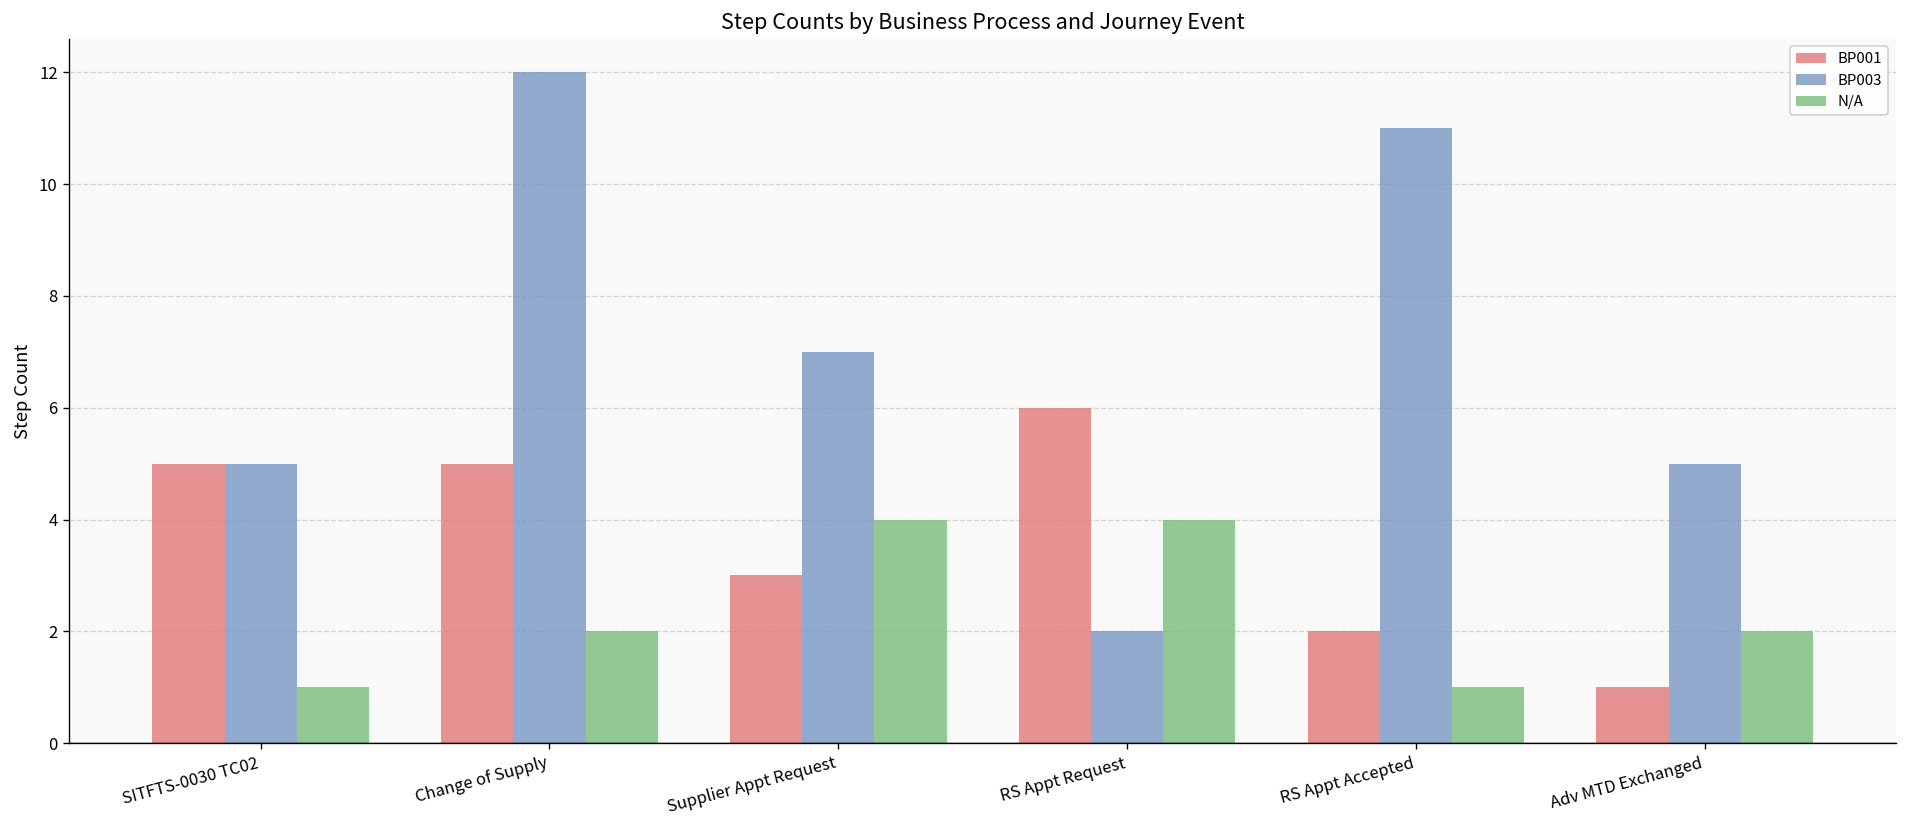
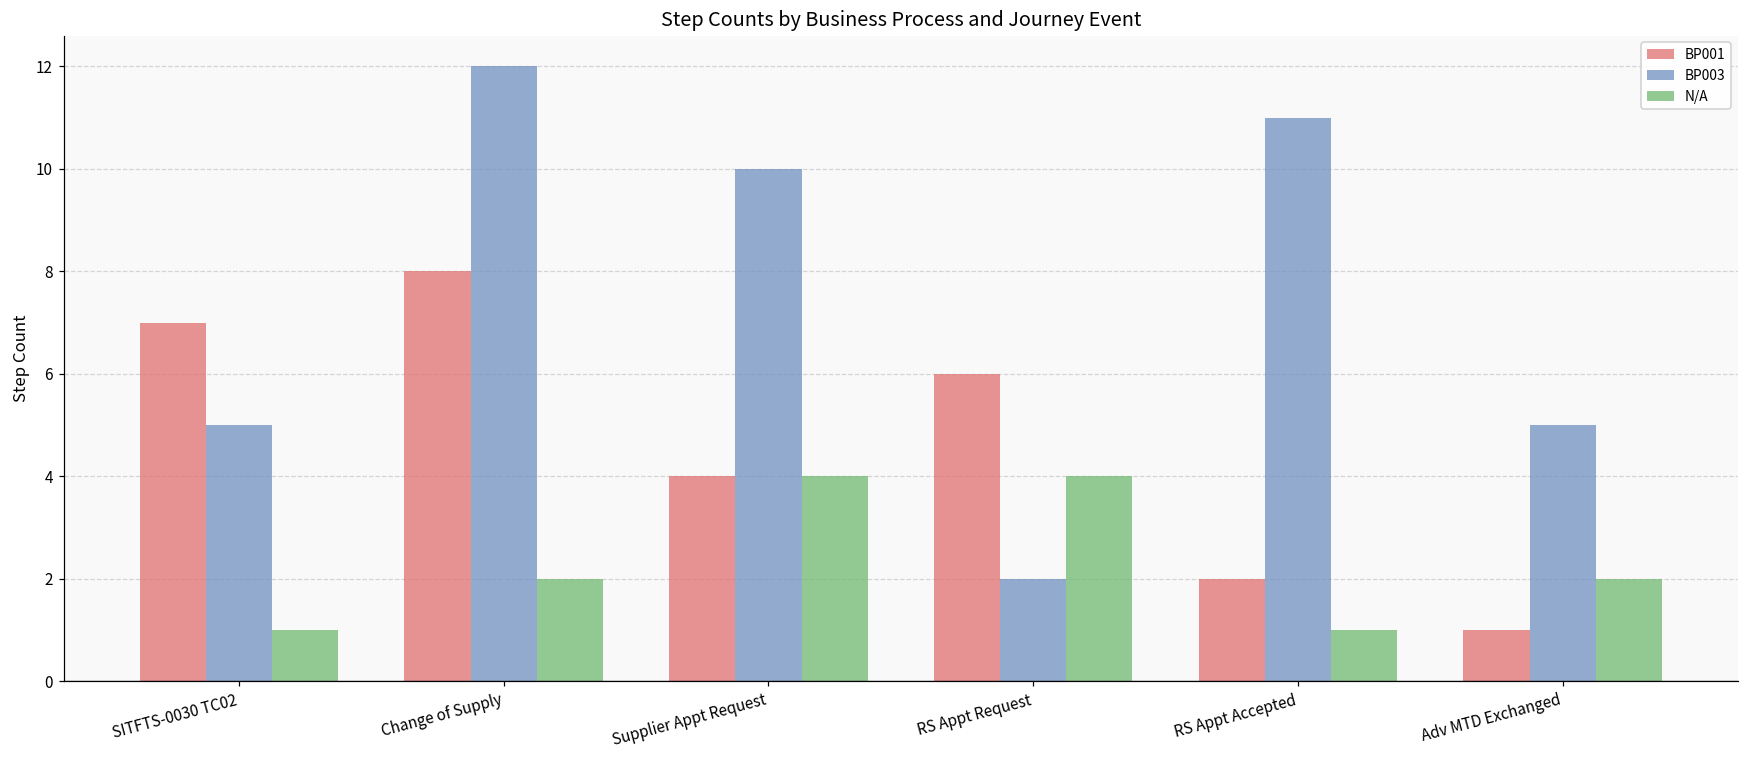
  {
    "BP001": {
-     "SITFTS-0030 TC02": 5,
-     "Change of Supply": 5,
-     "Supplier Appt Request": 3,
+     "SITFTS-0030 TC02": 7,
+     "Change of Supply": 8,
+     "Supplier Appt Request": 4,
      "RS Appt Request": 6,
      "RS Appt Accepted": 2,
      "Adv MTD Exchanged": 1
    },
    "BP003": {
      "SITFTS-0030 TC02": 5,
      "Change of Supply": 12,
-     "Supplier Appt Request": 7,
+     "Supplier Appt Request": 10,
      "RS Appt Request": 2,
      "RS Appt Accepted": 11,
      "Adv MTD Exchanged": 5
    },
    "N/A": {
      "SITFTS-0030 TC02": 1,
      "Change of Supply": 2,
      "Supplier Appt Request": 4,
      "RS Appt Request": 4,
      "RS Appt Accepted": 1,
      "Adv MTD Exchanged": 2
    }
  }
